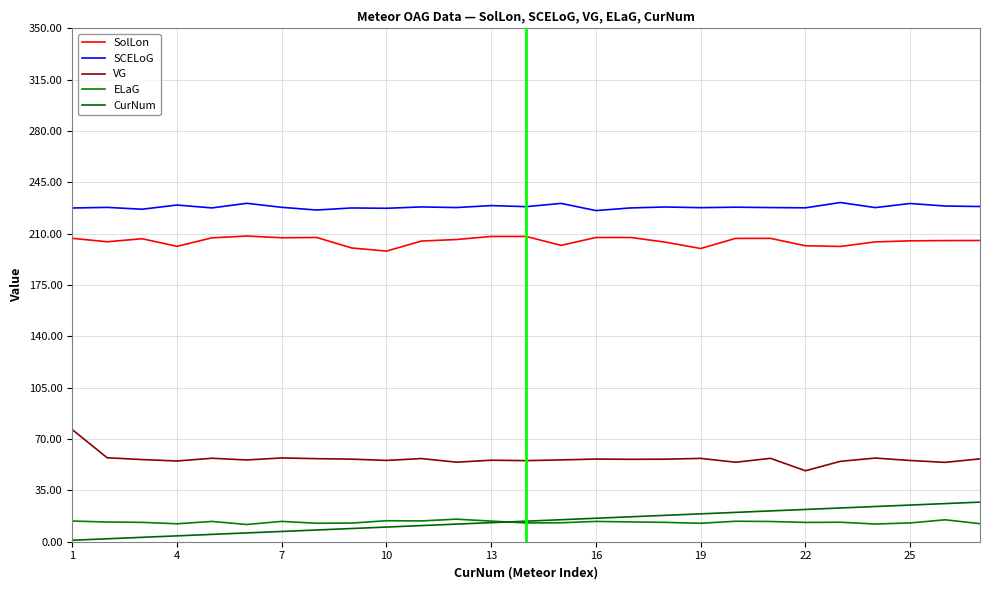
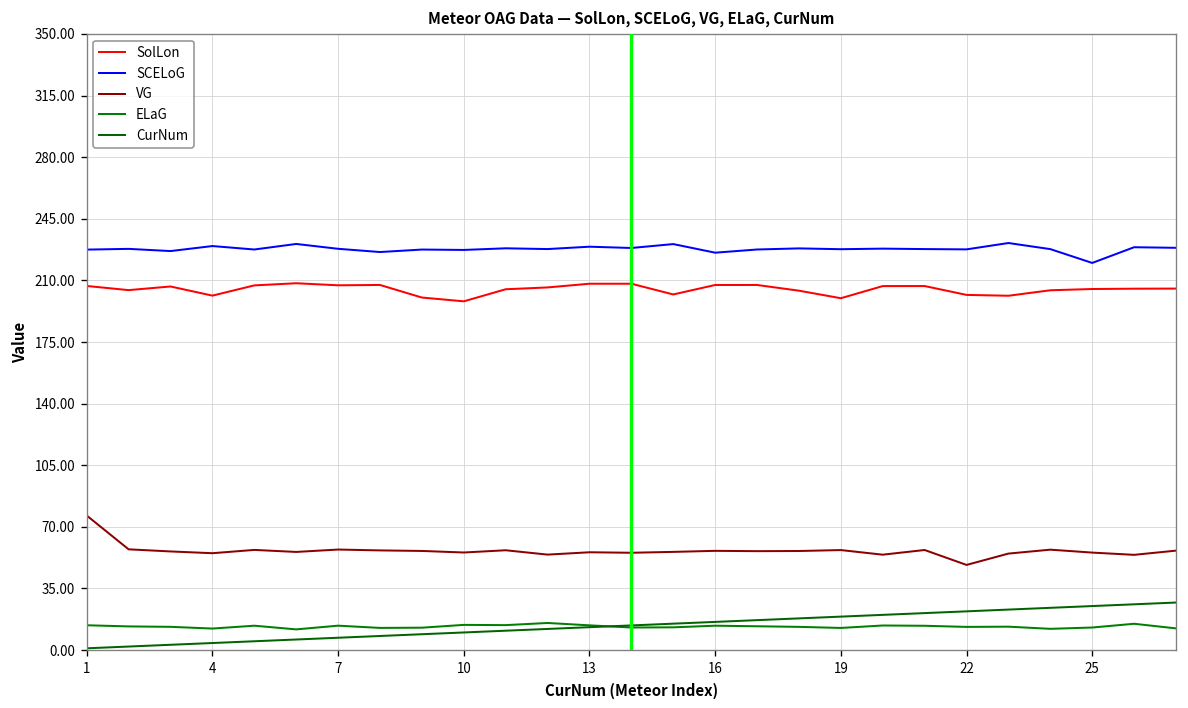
  {
    "SolLon": {
      "1": 207,
      "4": 201,
      "7": 207,
      "10": 198,
      "13": 208,
      "16": 207,
      "19": 200,
      "22": 202,
      "25": 205
    },
    "SCELoG": {
      "1": 228,
      "4": 230,
      "7": 228,
      "10": 227,
      "13": 229,
      "16": 226,
      "19": 228,
      "22": 228,
-     "25": 231
+     "25": 220
    },
    "VG": {
      "1": 76,
      "4": 55,
      "7": 57,
      "10": 55,
      "13": 56,
      "16": 56,
      "19": 57,
      "22": 48,
      "25": 55
    }
  }
